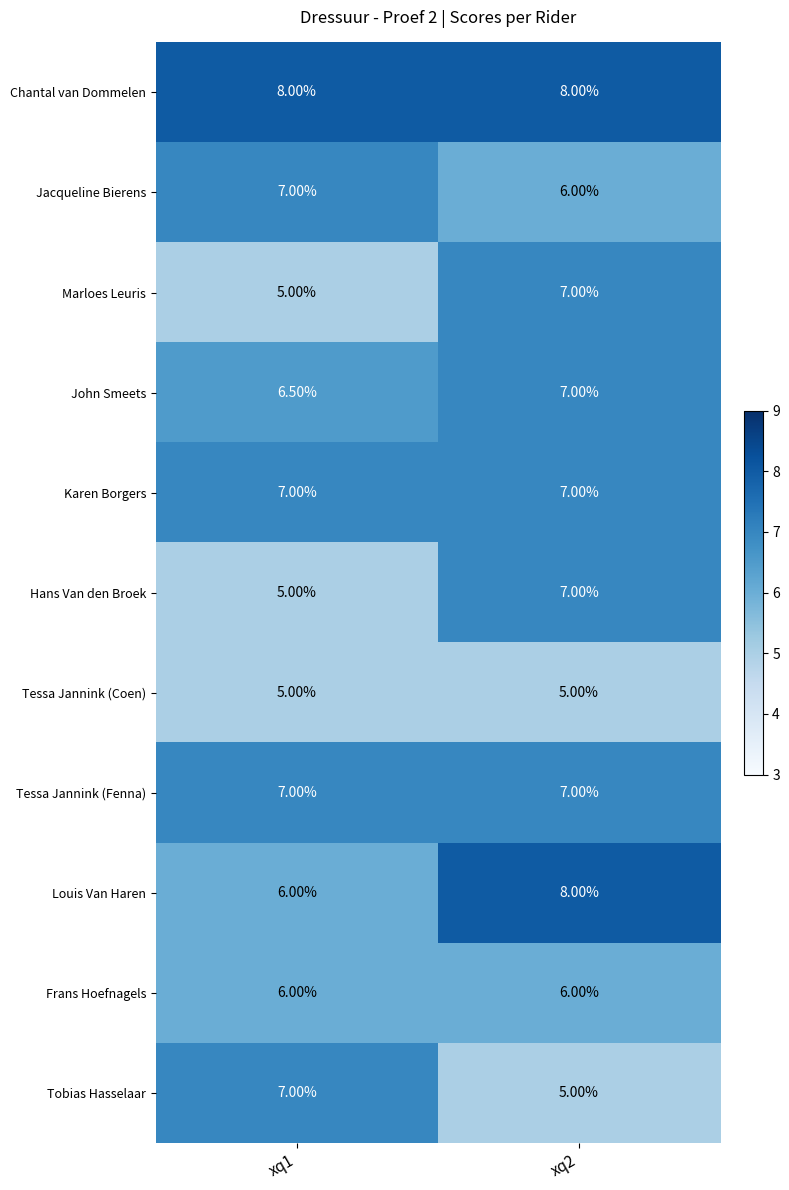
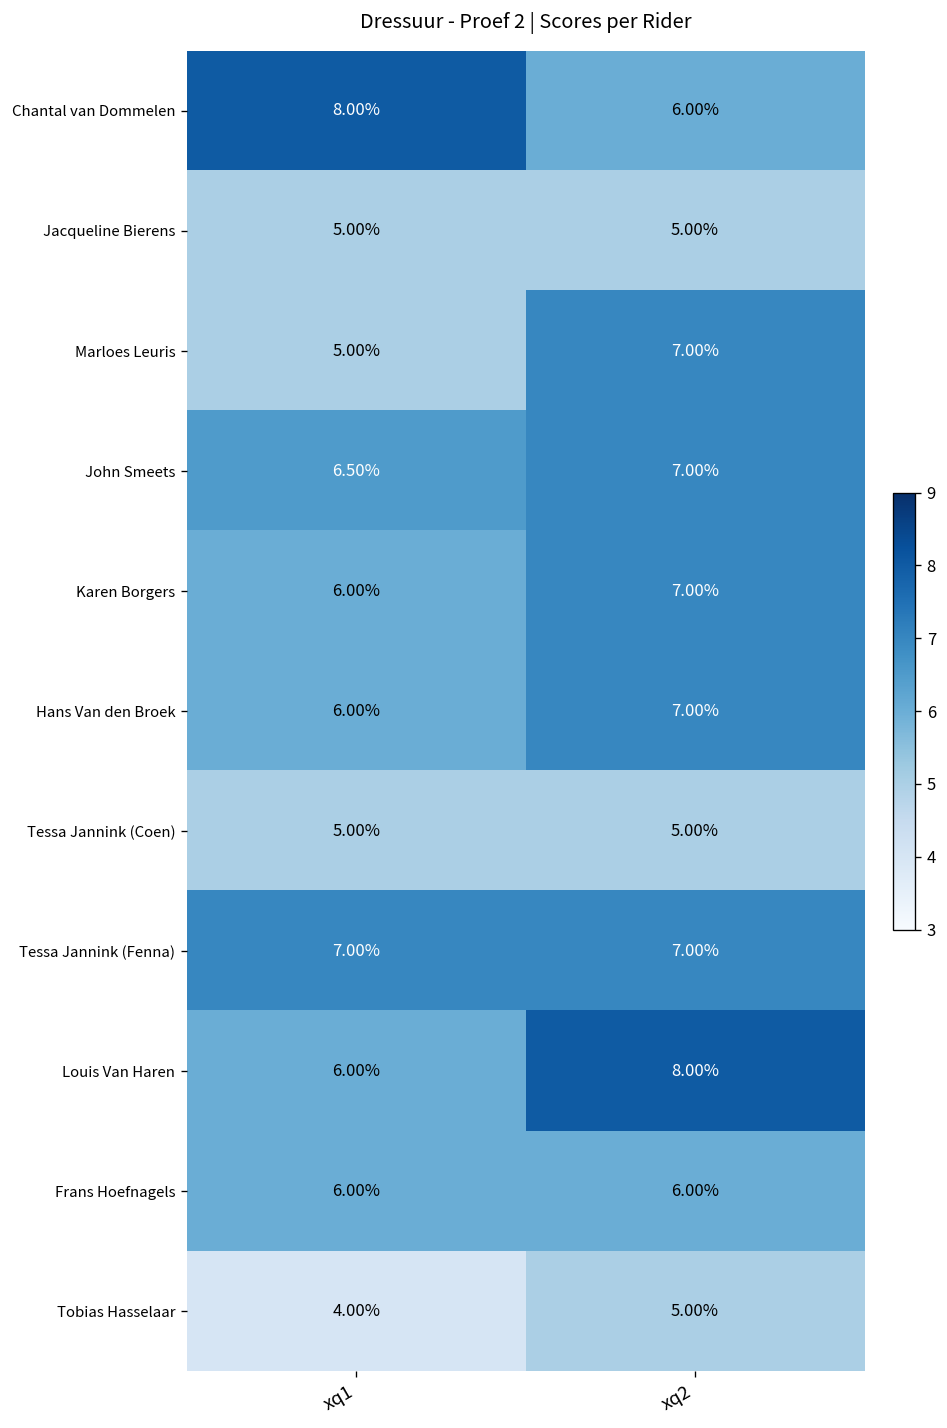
  {
    "Chantal van Dommelen": {
      "xq1": "8.00%",
-     "xq2": "8.00%"
+     "xq2": "6.00%"
    },
    "Jacqueline Bierens": {
-     "xq1": "7.00%",
-     "xq2": "6.00%"
+     "xq1": "5.00%",
+     "xq2": "5.00%"
    },
    "Marloes Leuris": {
      "xq1": "5.00%",
      "xq2": "7.00%"
    },
    "John Smeets": {
      "xq1": "6.50%",
      "xq2": "7.00%"
    },
    "Karen Borgers": {
-     "xq1": "7.00%",
+     "xq1": "6.00%",
      "xq2": "7.00%"
    },
    "Hans Van den Broek": {
-     "xq1": "5.00%",
+     "xq1": "6.00%",
      "xq2": "7.00%"
    },
    "Tessa Jannink (Coen)": {
      "xq1": "5.00%",
      "xq2": "5.00%"
    },
    "Tessa Jannink (Fenna)": {
      "xq1": "7.00%",
      "xq2": "7.00%"
    },
    "Louis Van Haren": {
      "xq1": "6.00%",
      "xq2": "8.00%"
    },
    "Frans Hoefnagels": {
      "xq1": "6.00%",
      "xq2": "6.00%"
    },
    "Tobias Hasselaar": {
-     "xq1": "7.00%",
+     "xq1": "4.00%",
      "xq2": "5.00%"
    }
  }
